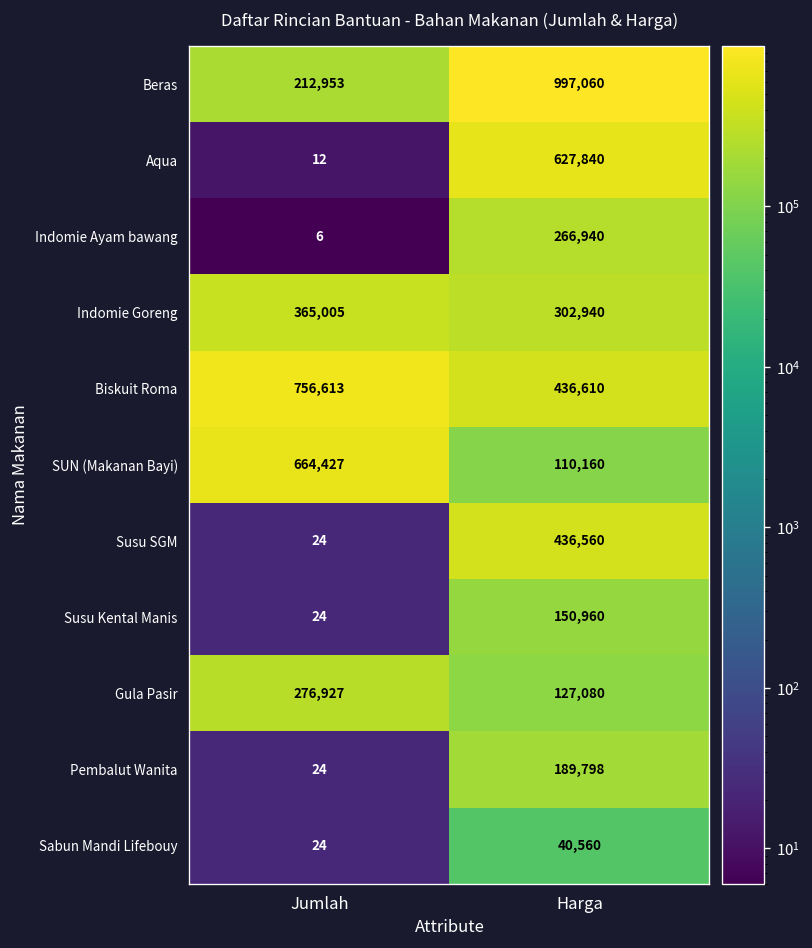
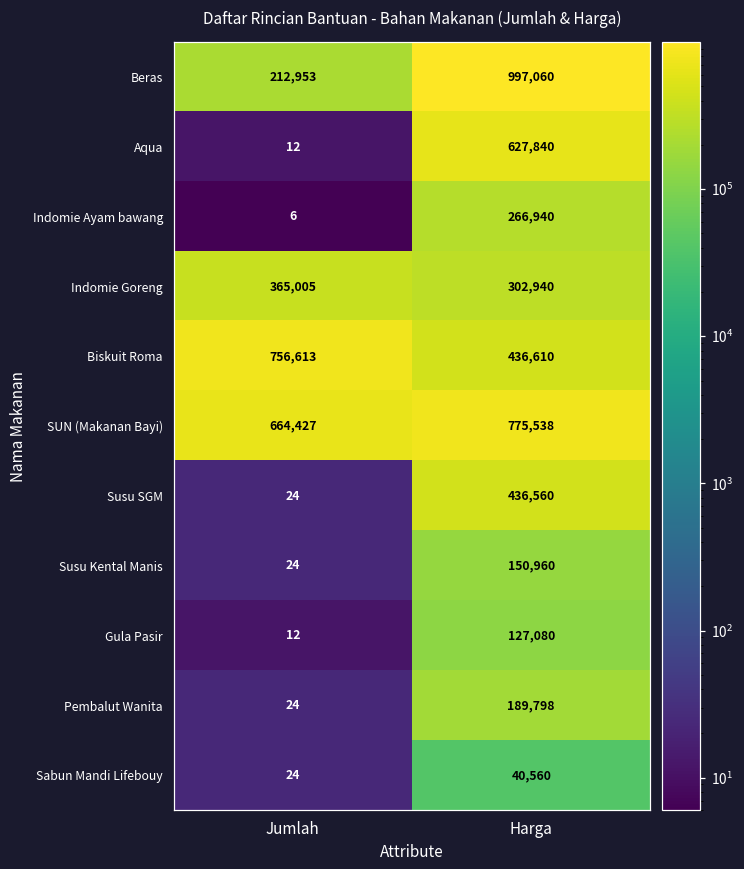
  {
    "Beras": {
      "Jumlah": "212,953",
      "Harga": "997,060"
    },
    "Aqua": {
      "Jumlah": "12",
      "Harga": "627,840"
    },
    "Indomie Ayam bawang": {
      "Jumlah": "6",
      "Harga": "266,940"
    },
    "Indomie Goreng": {
      "Jumlah": "365,005",
      "Harga": "302,940"
    },
    "Biskuit Roma": {
      "Jumlah": "756,613",
      "Harga": "436,610"
    },
    "SUN (Makanan Bayi)": {
      "Jumlah": "664,427",
-     "Harga": "110,160"
+     "Harga": "775,538"
    },
    "Susu SGM": {
      "Jumlah": "24",
      "Harga": "436,560"
    },
    "Susu Kental Manis": {
      "Jumlah": "24",
      "Harga": "150,960"
    },
    "Gula Pasir": {
-     "Jumlah": "276,927",
+     "Jumlah": "12",
      "Harga": "127,080"
    },
    "Pembalut Wanita": {
      "Jumlah": "24",
      "Harga": "189,798"
    },
    "Sabun Mandi Lifebouy": {
      "Jumlah": "24",
      "Harga": "40,560"
    }
  }
